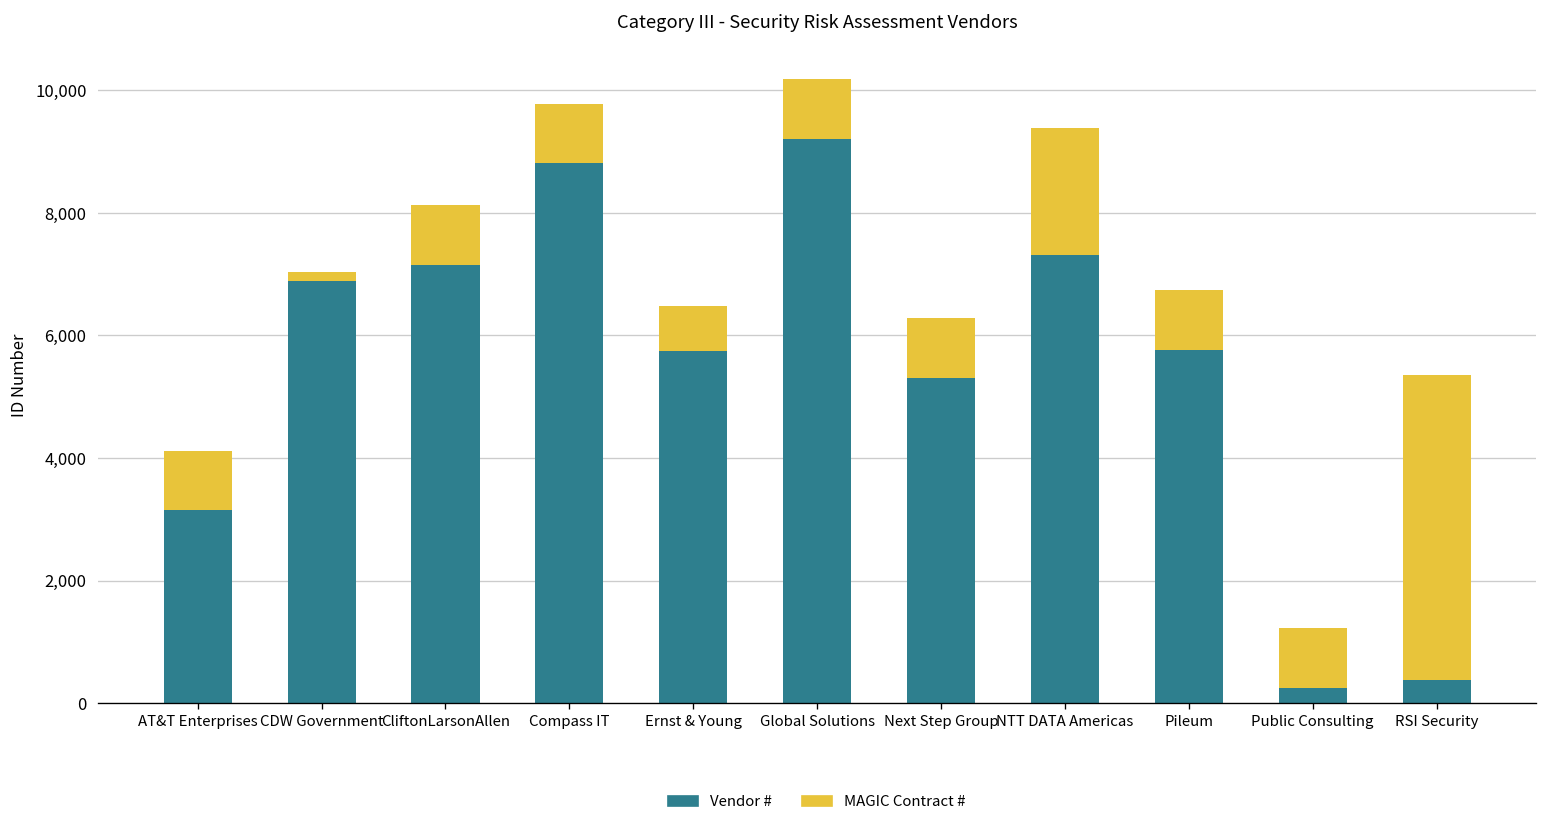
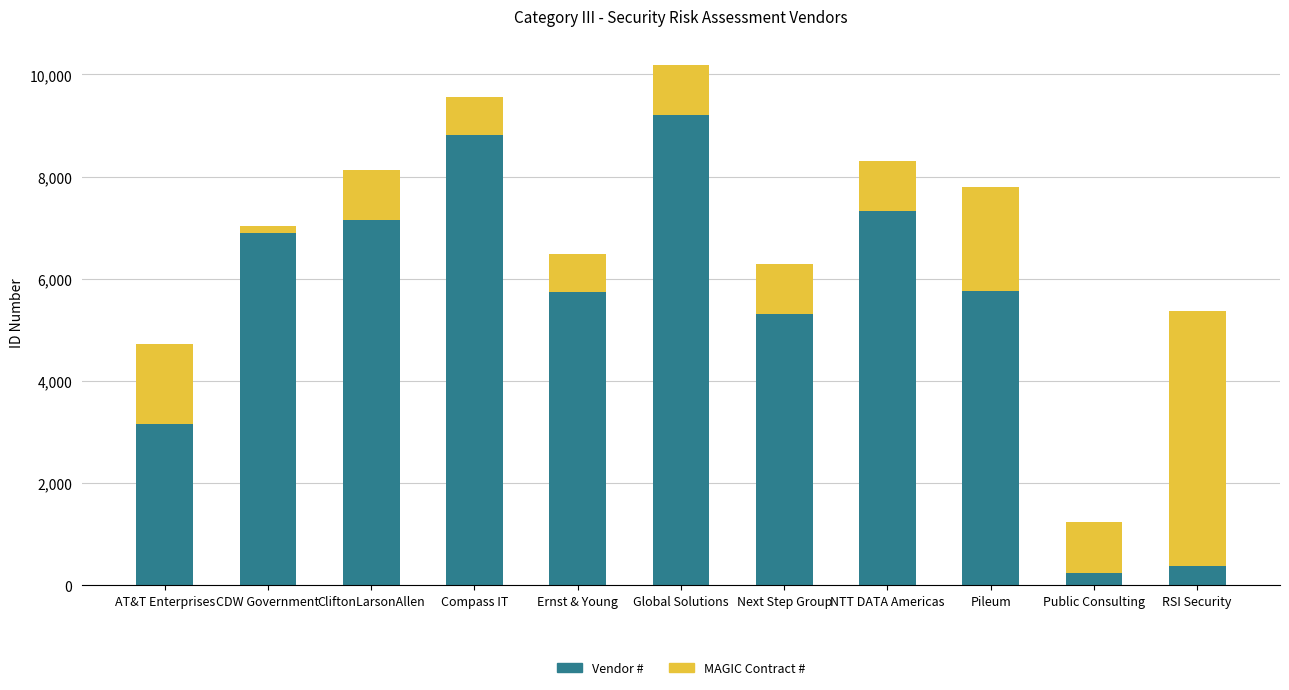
  {
    "Vendor #": {
      "AT&T Enterprises": "3,100",
      "CDW Government": "6,900",
      "CliftonLarsonAllen": "7,200",
      "Compass IT": "8,800",
      "Ernst & Young": "5,700",
      "Global Solutions": "9,200",
      "Next Step Group": "5,300",
      "NTT DATA Americas": "7,300",
      "Pileum": "5,800",
      "Public Consulting": "200",
      "RSI Security": "400"
    },
    "MAGIC Contract #": {
-     "AT&T Enterprises": "1,000",
+     "AT&T Enterprises": "1,600",
      "CDW Government": "100",
      "CliftonLarsonAllen": "1,000",
-     "Compass IT": "1,000",
+     "Compass IT": "700",
      "Ernst & Young": "700",
      "Global Solutions": "1,000",
      "Next Step Group": "1,000",
-     "NTT DATA Americas": "2,100",
-     "Pileum": "1,000",
+     "NTT DATA Americas": "1,000",
+     "Pileum": "2,000",
      "Public Consulting": "1,000",
      "RSI Security": "5,000"
    }
  }
